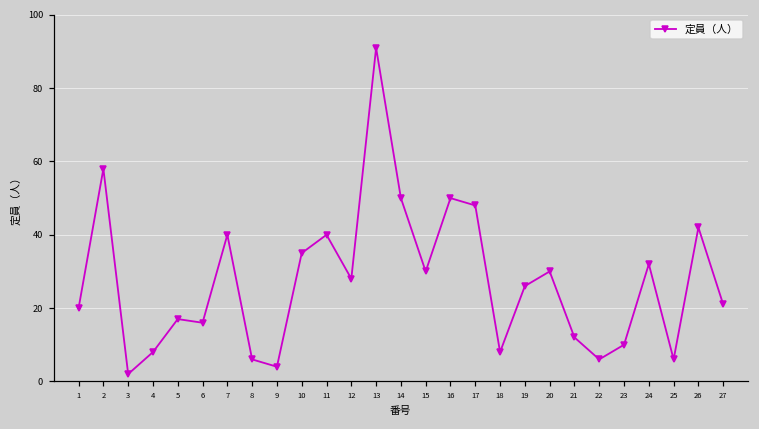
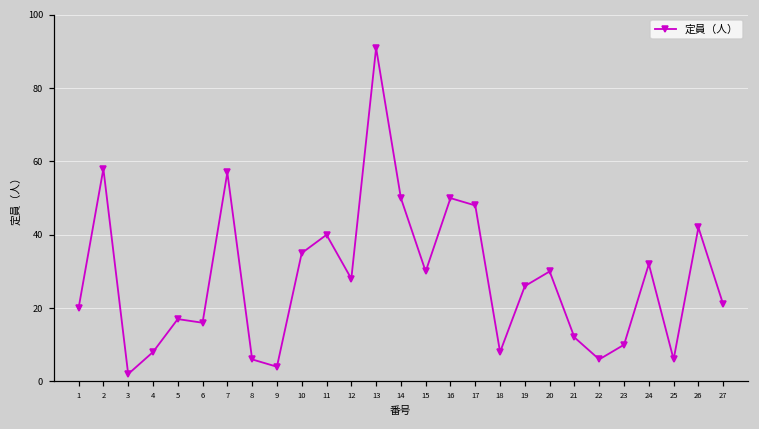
  {
    "1": 20,
    "2": 58,
    "3": 2,
    "4": 8,
    "5": 17,
    "6": 16,
-   "7": 40,
+   "7": 57,
    "8": 6,
    "9": 4,
    "10": 35,
    "11": 40,
    "12": 28,
    "13": 91,
    "14": 50,
    "15": 30,
    "16": 50,
    "17": 48,
    "18": 8,
    "19": 26,
    "20": 30,
    "21": 12,
    "22": 6,
    "23": 10,
    "24": 32,
    "25": 6,
    "26": 42,
    "27": 21
  }
